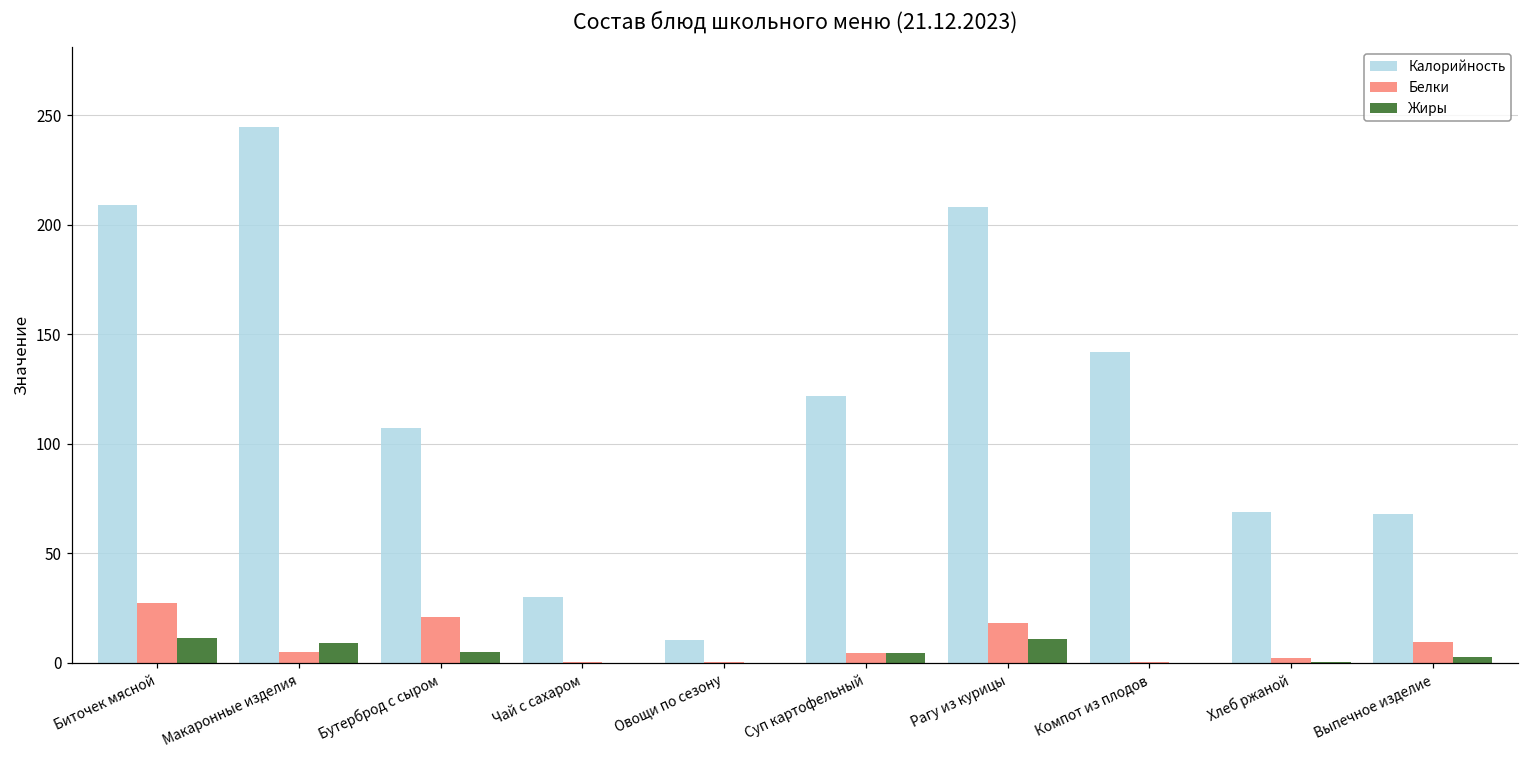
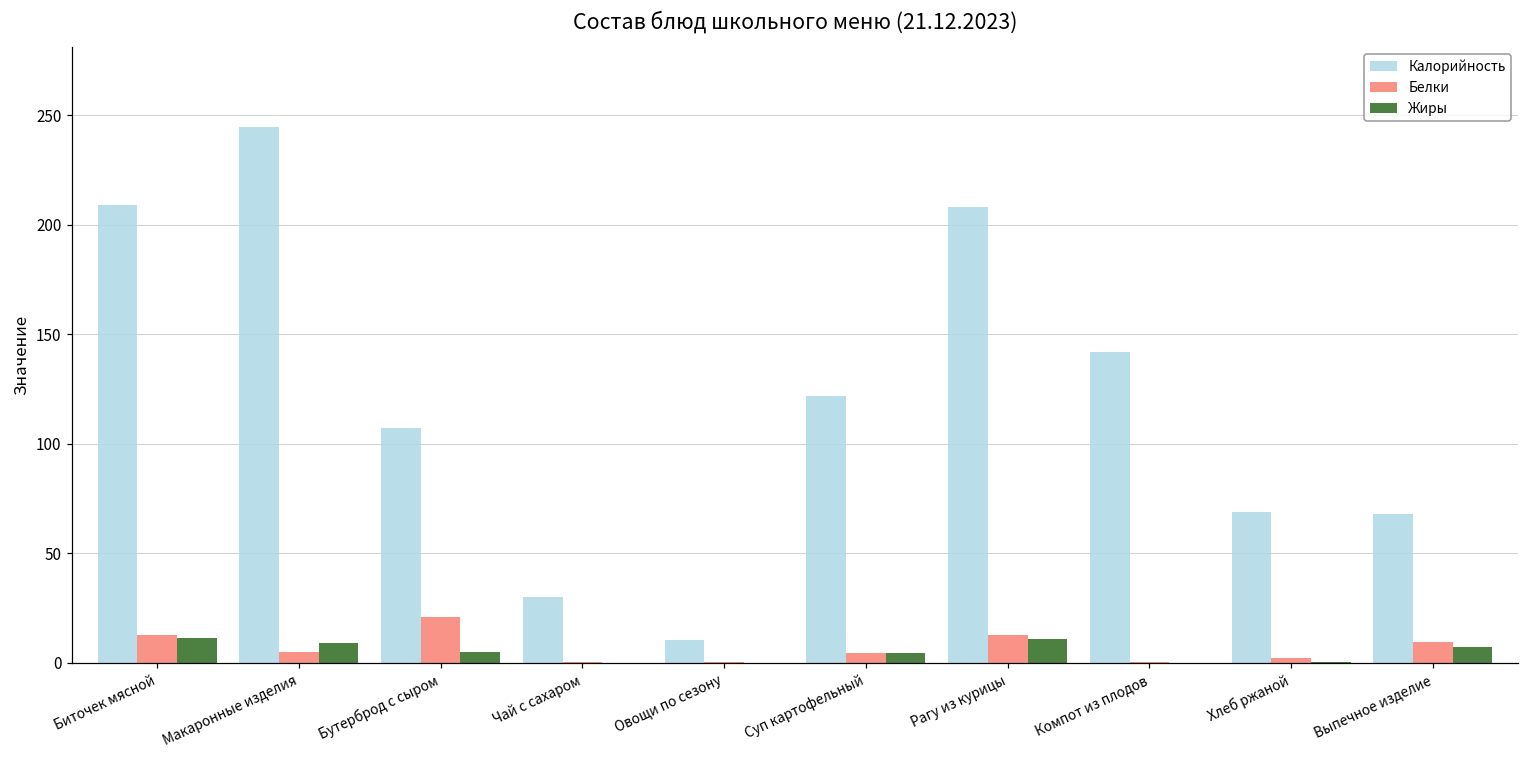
  {
    "Калорийность": {
      "Биточек мясной": 209,
      "Макаронные изделия": 245,
      "Бутерброд с сыром": 107,
      "Чай с сахаром": 30,
      "Овощи по сезону": 11,
      "Суп картофельный": 122,
      "Рагу из курицы": 208,
      "Компот из плодов": 142,
      "Хлеб ржаной": 69,
      "Выпечное изделие": 68
    },
    "Белки": {
-     "Биточек мясной": 27,
+     "Биточек мясной": 13,
      "Макаронные изделия": 5,
      "Бутерброд с сыром": 21,
      "Суп картофельный": 5,
-     "Рагу из курицы": 18,
+     "Рагу из курицы": 13,
      "Хлеб ржаной": 2,
      "Выпечное изделие": 10
    },
    "Жиры": {
      "Биточек мясной": 12,
      "Макаронные изделия": 9,
      "Бутерброд с сыром": 5,
      "Суп картофельный": 5,
      "Рагу из курицы": 11,
      "Компот из плодов": 0,
-     "Выпечное изделие": 3
+     "Выпечное изделие": 7
    }
  }
